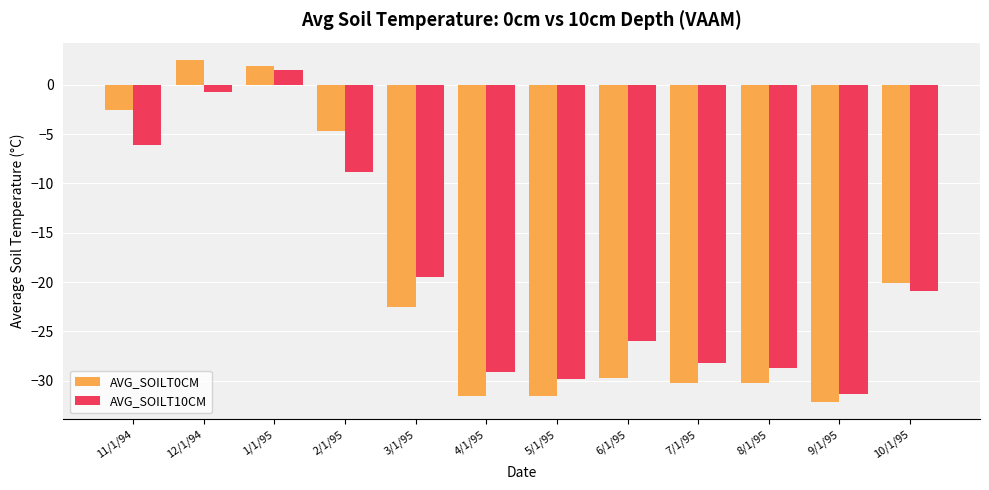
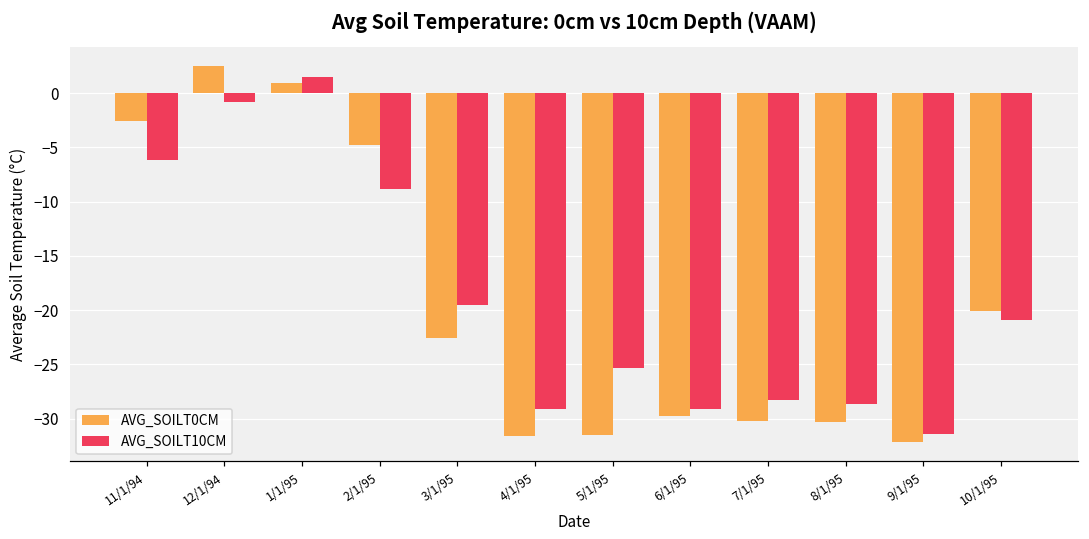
  {
    "AVG_SOILT0CM": {
      "11/1/94": -3,
      "12/1/94": 3,
-     "1/1/95": 2,
+     "1/1/95": 1,
      "2/1/95": -5,
      "3/1/95": -23,
      "4/1/95": -32,
      "5/1/95": -32,
      "6/1/95": -30,
      "7/1/95": -30,
      "8/1/95": -30,
      "9/1/95": -32,
      "10/1/95": -20
    },
    "AVG_SOILT10CM": {
      "11/1/94": -6,
      "12/1/94": -1,
      "1/1/95": 1,
      "2/1/95": -9,
      "3/1/95": -20,
      "4/1/95": -29,
-     "5/1/95": -30,
-     "6/1/95": -26,
+     "5/1/95": -25,
+     "6/1/95": -29,
      "7/1/95": -28,
      "8/1/95": -29,
      "9/1/95": -31,
      "10/1/95": -21
    }
  }
